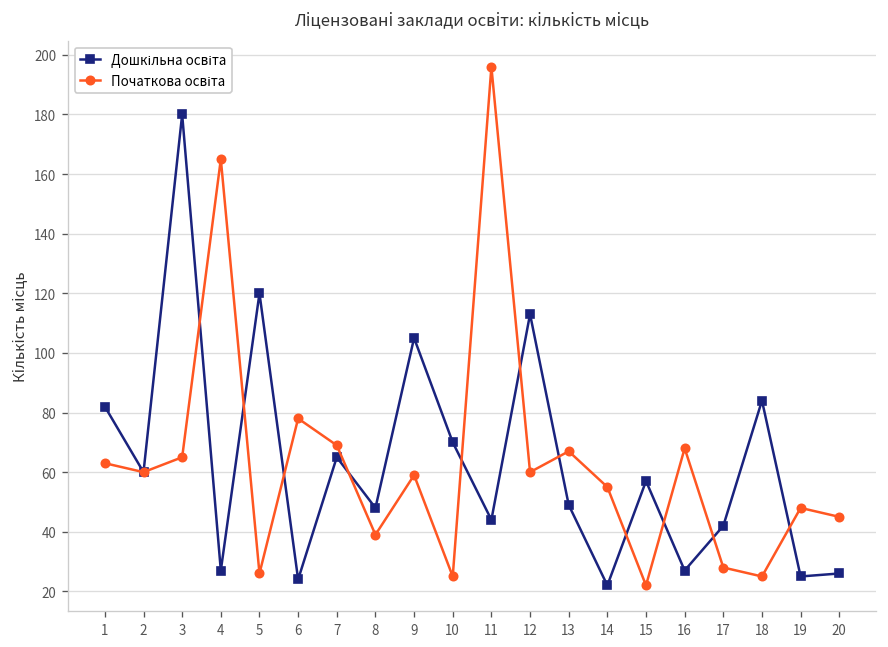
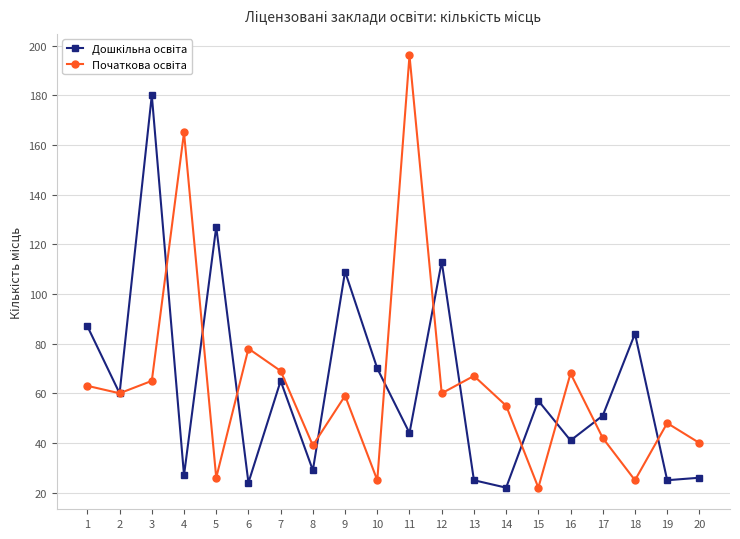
  {
    "Дошкільна освіта": {
-     "1": 82,
+     "1": 87,
      "3": 180,
      "4": 27,
-     "5": 120,
+     "5": 127,
      "6": 24,
      "7": 65,
-     "8": 48,
-     "9": 105,
+     "8": 29,
+     "9": 109,
      "10": 70,
      "11": 44,
      "12": 113,
-     "13": 49,
+     "13": 25,
      "14": 22,
      "15": 57,
-     "16": 27,
-     "17": 42,
+     "16": 41,
+     "17": 51,
      "18": 84,
      "19": 25,
      "20": 26
    },
    "Початкова освіта": {
      "1": 63,
      "3": 65,
      "4": 165,
      "5": 26,
      "6": 78,
      "7": 69,
      "8": 39,
      "9": 59,
      "10": 25,
      "11": 196,
      "12": 60,
      "13": 67,
      "14": 55,
      "15": 22,
      "16": 68,
-     "17": 28,
+     "17": 42,
      "18": 25,
      "19": 48,
-     "20": 45
+     "20": 40
    }
  }
